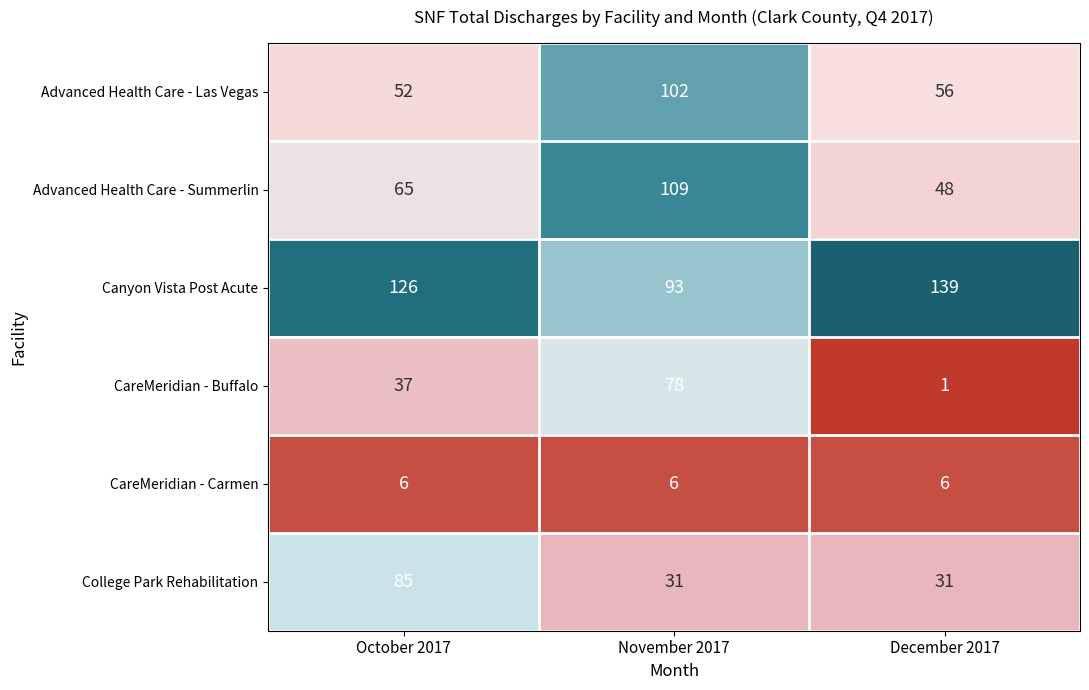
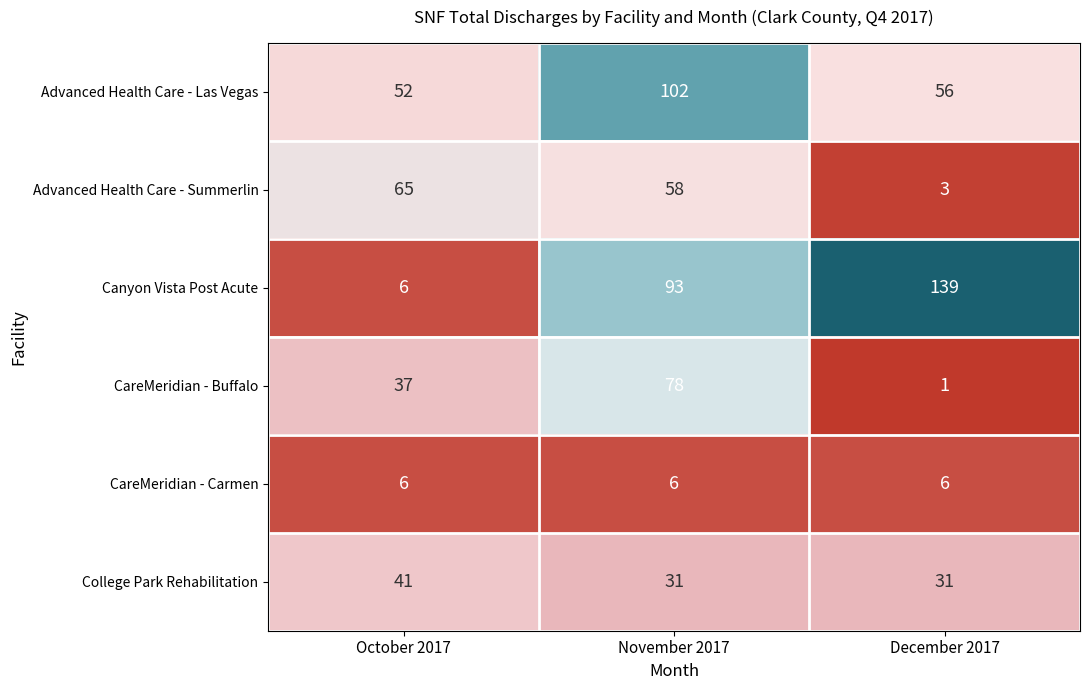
  {
    "Advanced Health Care - Las Vegas": {
      "October 2017": 52,
      "November 2017": 102,
      "December 2017": 56
    },
    "Advanced Health Care - Summerlin": {
      "October 2017": 65,
-     "November 2017": 109,
-     "December 2017": 48
+     "November 2017": 58,
+     "December 2017": 3
    },
    "Canyon Vista Post Acute": {
-     "October 2017": 126,
+     "October 2017": 6,
      "November 2017": 93,
      "December 2017": 139
    },
    "CareMeridian - Buffalo": {
      "October 2017": 37,
      "December 2017": 1
    },
    "CareMeridian - Carmen": {
      "October 2017": 6,
      "November 2017": 6,
      "December 2017": 6
    },
    "College Park Rehabilitation": {
-     "October 2017": 85,
+     "October 2017": 41,
      "November 2017": 31,
      "December 2017": 31
    }
  }
